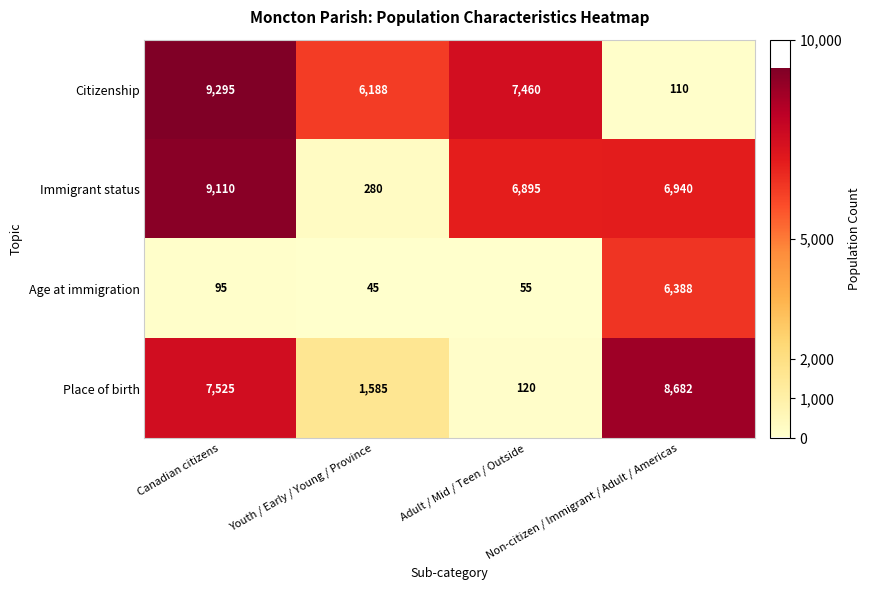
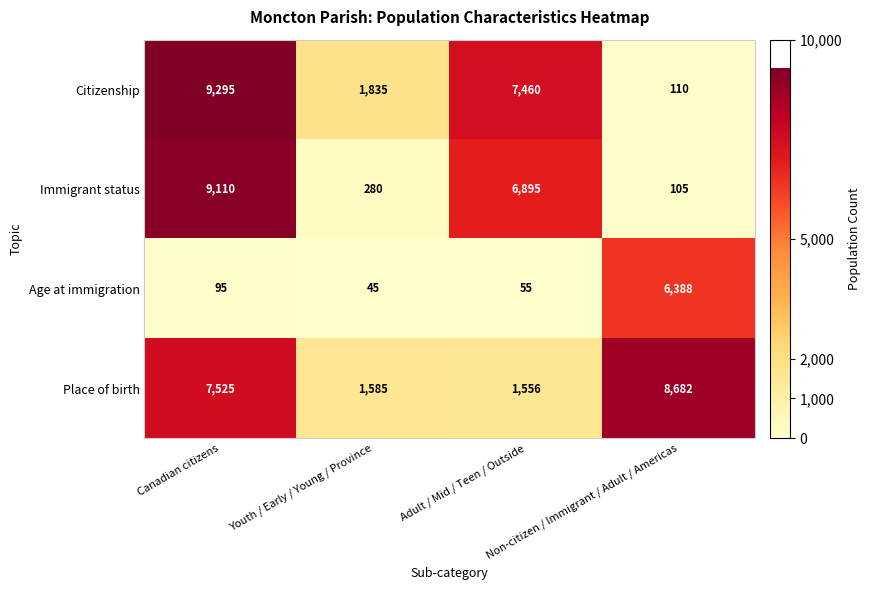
  {
    "Citizenship": {
      "Canadian citizens": "9,295",
-     "Youth / Early / Young / Province": "6,188",
+     "Youth / Early / Young / Province": "1,835",
      "Adult / Mid / Teen / Outside": "7,460",
      "Non-citizen / Immigrant / Adult / Americas": "110"
    },
    "Immigrant status": {
      "Canadian citizens": "9,110",
      "Youth / Early / Young / Province": "280",
      "Adult / Mid / Teen / Outside": "6,895",
-     "Non-citizen / Immigrant / Adult / Americas": "6,940"
+     "Non-citizen / Immigrant / Adult / Americas": "105"
    },
    "Age at immigration": {
      "Canadian citizens": "95",
      "Youth / Early / Young / Province": "45",
      "Adult / Mid / Teen / Outside": "55",
      "Non-citizen / Immigrant / Adult / Americas": "6,388"
    },
    "Place of birth": {
      "Canadian citizens": "7,525",
      "Youth / Early / Young / Province": "1,585",
-     "Adult / Mid / Teen / Outside": "120",
+     "Adult / Mid / Teen / Outside": "1,556",
      "Non-citizen / Immigrant / Adult / Americas": "8,682"
    }
  }
